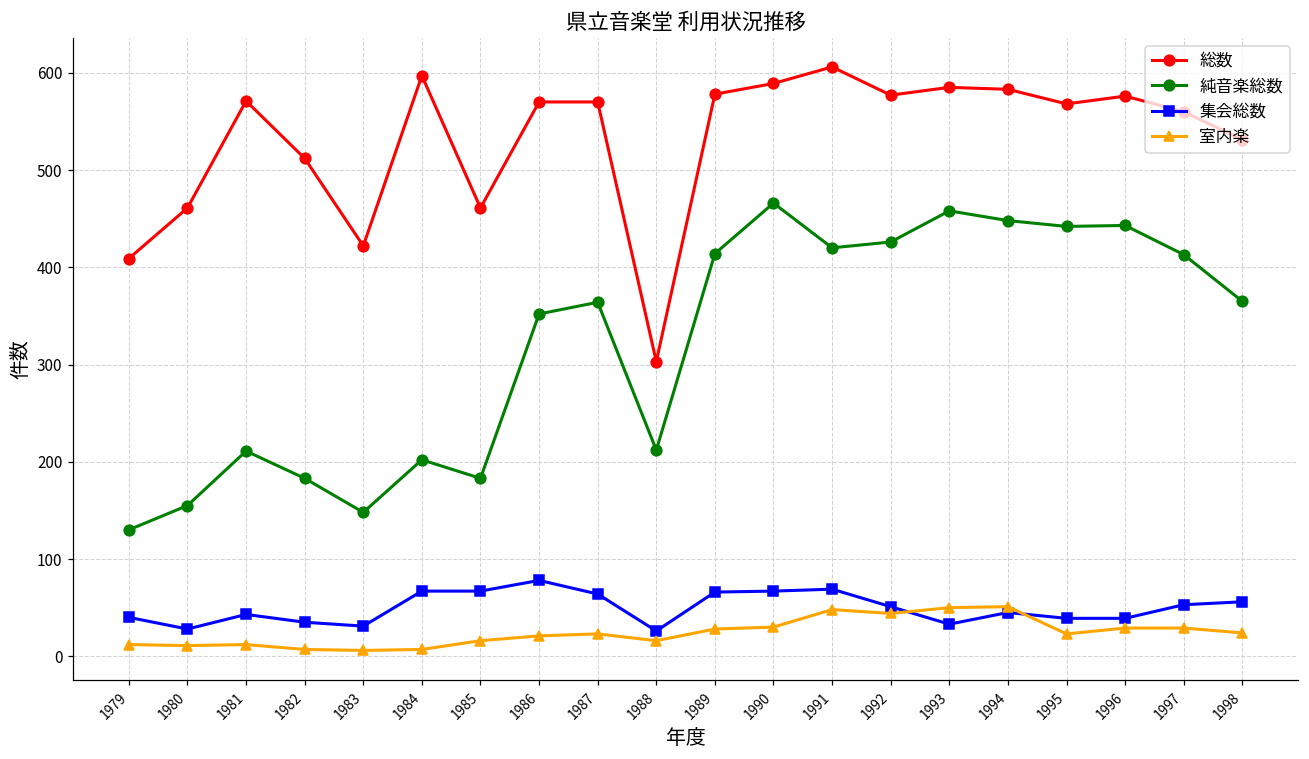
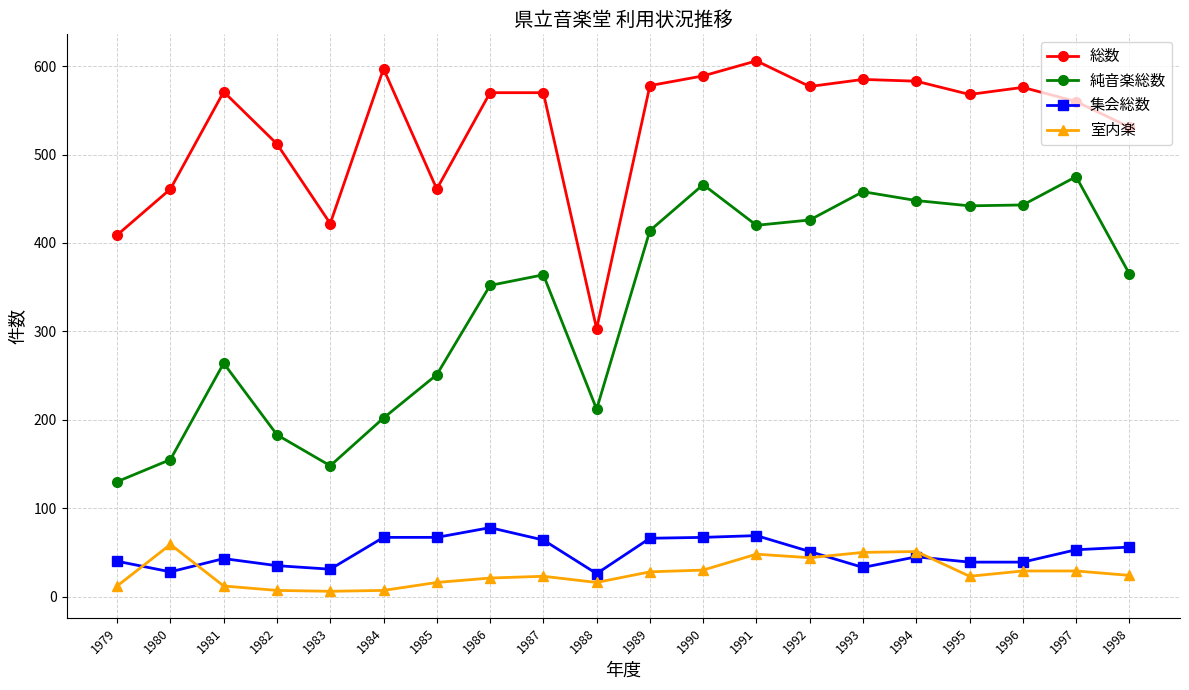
  {
    "総数": {
      "1979": 410,
      "1980": 460,
      "1981": 570,
      "1982": 510,
      "1983": 420,
      "1984": 600,
      "1985": 460,
      "1986": 570,
      "1987": 570,
      "1988": 300,
      "1989": 580,
      "1990": 590,
      "1991": 610,
      "1992": 580,
      "1993": 590,
      "1994": 580,
      "1995": 570,
      "1996": 580
    },
    "純音楽総数": {
      "1979": 130,
      "1980": 160,
-     "1981": 210,
+     "1981": 260,
      "1982": 180,
      "1983": 150,
      "1984": 200,
-     "1985": 180,
+     "1985": 250,
      "1986": 350,
      "1987": 360,
      "1988": 210,
      "1989": 410,
      "1990": 470,
      "1991": 420,
      "1992": 430,
      "1993": 460,
      "1994": 450,
      "1995": 440,
      "1996": 440,
-     "1997": 410,
+     "1997": 480,
      "1998": 370
    },
    "集会総数": {
      "1979": 40,
      "1980": 30,
      "1981": 40,
      "1982": 40,
      "1983": 30,
      "1984": 70,
      "1985": 70,
      "1986": 80,
      "1987": 60,
      "1988": 30,
      "1989": 70,
      "1990": 70,
      "1991": 70,
      "1992": 50,
      "1993": 30,
      "1994": 50,
      "1995": 40,
      "1996": 40,
      "1997": 50,
      "1998": 60
    },
    "室内楽": {
      "1979": 10,
-     "1980": 10,
+     "1980": 60,
      "1981": 10,
      "1982": 10,
      "1983": 10,
      "1984": 10,
      "1985": 20,
      "1986": 20,
      "1987": 20,
      "1988": 20,
      "1989": 30,
      "1990": 30,
      "1991": 50,
      "1992": 40,
      "1993": 50,
      "1994": 50,
      "1995": 20,
      "1996": 30,
      "1997": 30,
      "1998": 20
    }
  }
